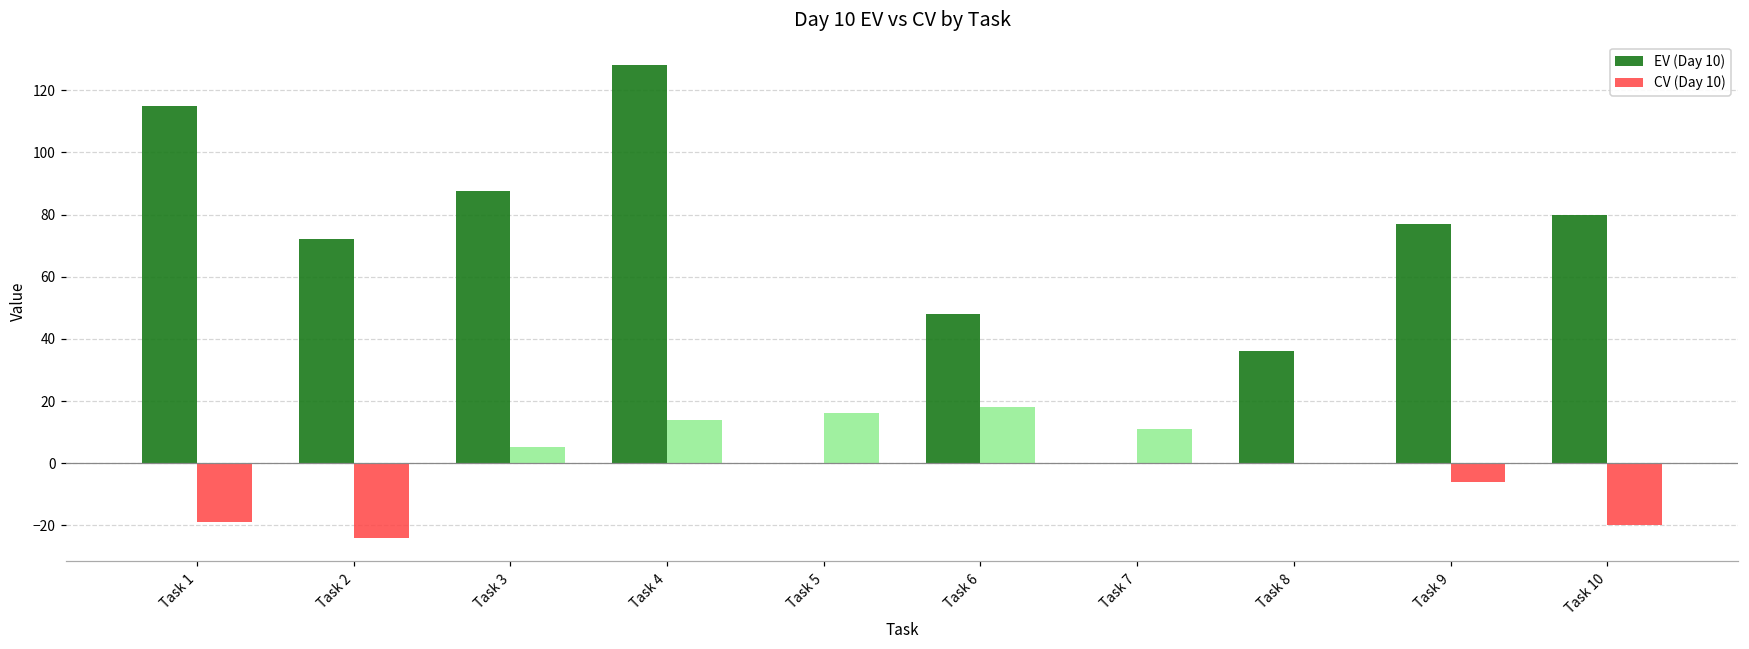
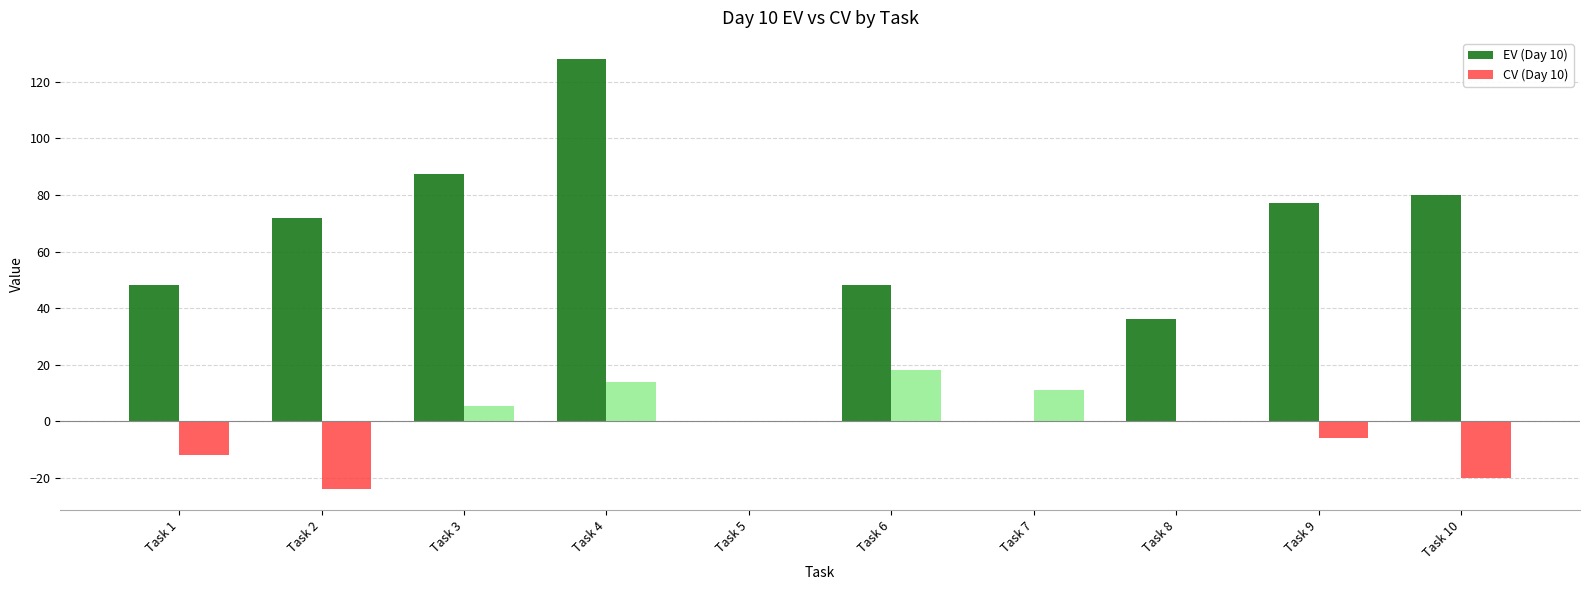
  {
    "EV (Day 10)": {
-     "Task 1": 115,
+     "Task 1": 48,
      "Task 2": 72,
      "Task 3": 88,
      "Task 4": 128,
      "Task 5": 0,
      "Task 6": 48,
      "Task 7": 0,
      "Task 8": 36,
      "Task 9": 77,
      "Task 10": 80
    },
    "CV (Day 10)": {
-     "Task 1": -19,
+     "Task 1": -12,
      "Task 2": -24,
      "Task 3": 5,
      "Task 4": 14,
-     "Task 5": 16,
+     "Task 5": 0,
      "Task 6": 18,
      "Task 7": 11,
      "Task 8": 0,
      "Task 9": -6,
      "Task 10": -20
    }
  }
